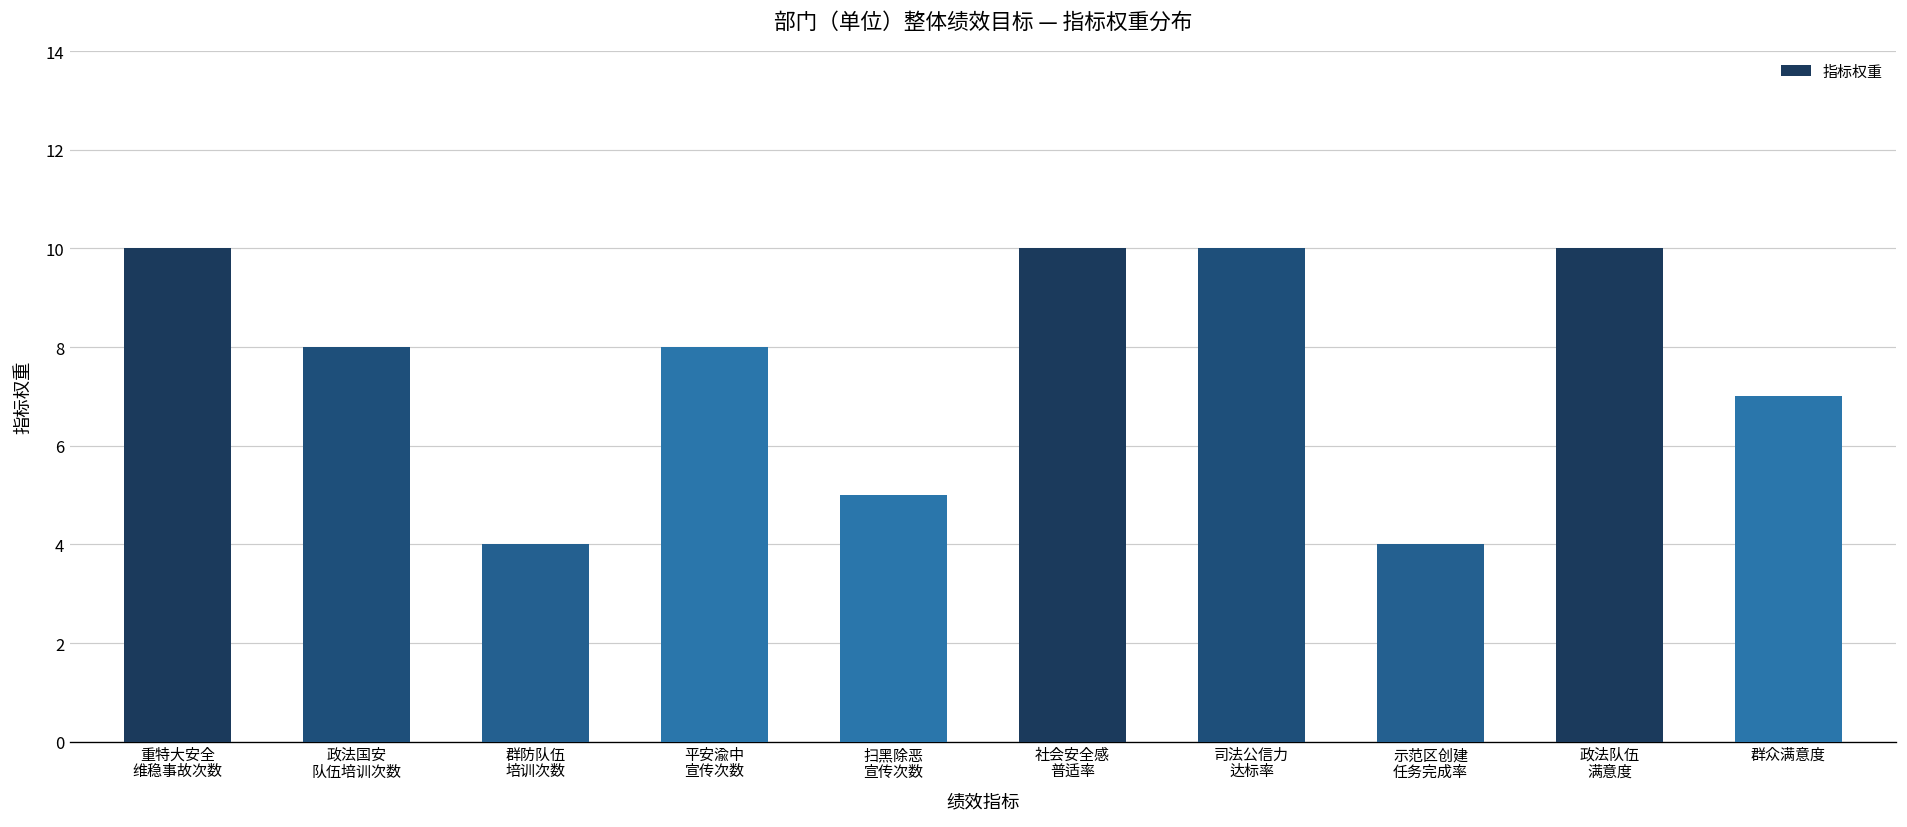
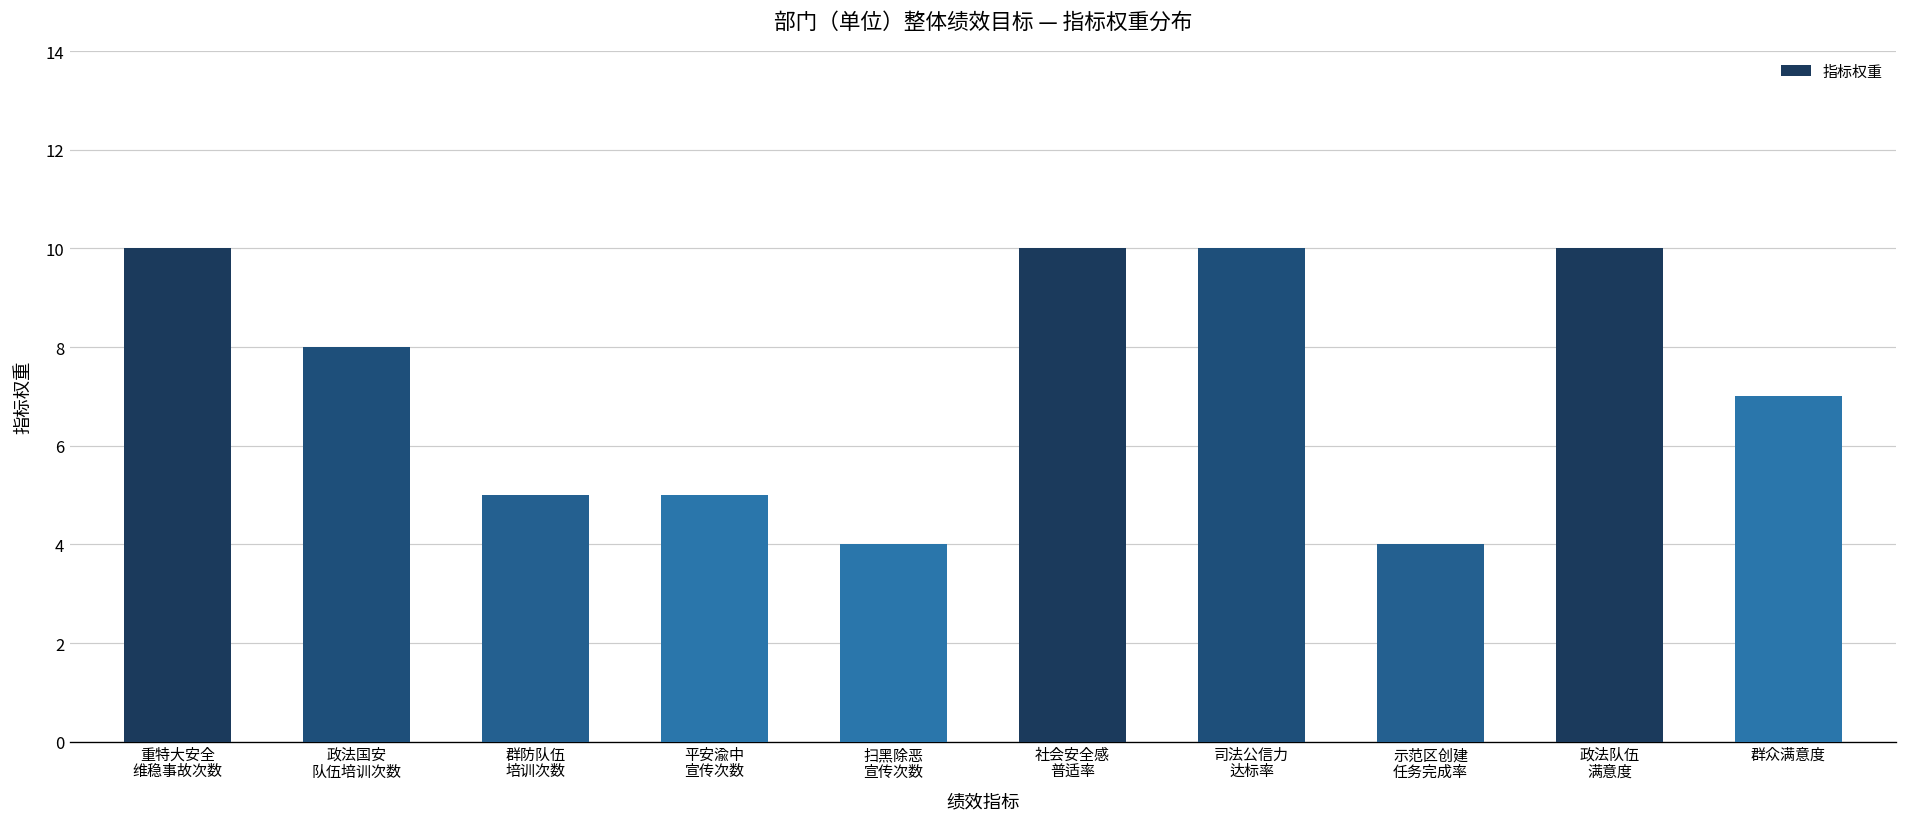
  {
    "重特大安全 维稳事故次数": 10,
    "政法国安 队伍培训次数": 8,
-   "群防队伍 培训次数": 4,
-   "平安渝中 宣传次数": 8,
-   "扫黑除恶 宣传次数": 5,
+   "群防队伍 培训次数": 5,
+   "平安渝中 宣传次数": 5,
+   "扫黑除恶 宣传次数": 4,
    "社会安全感 普适率": 10,
    "司法公信力 达标率": 10,
    "示范区创建 任务完成率": 4,
    "政法队伍 满意度": 10,
    "群众满意度": 7
  }
